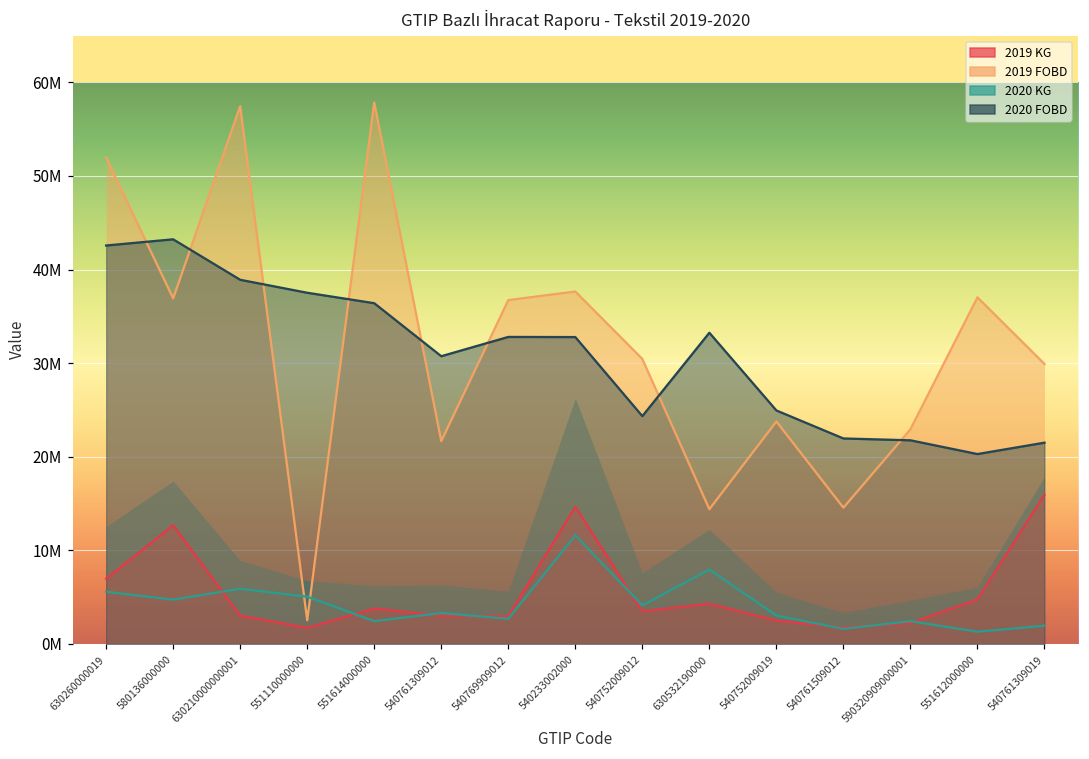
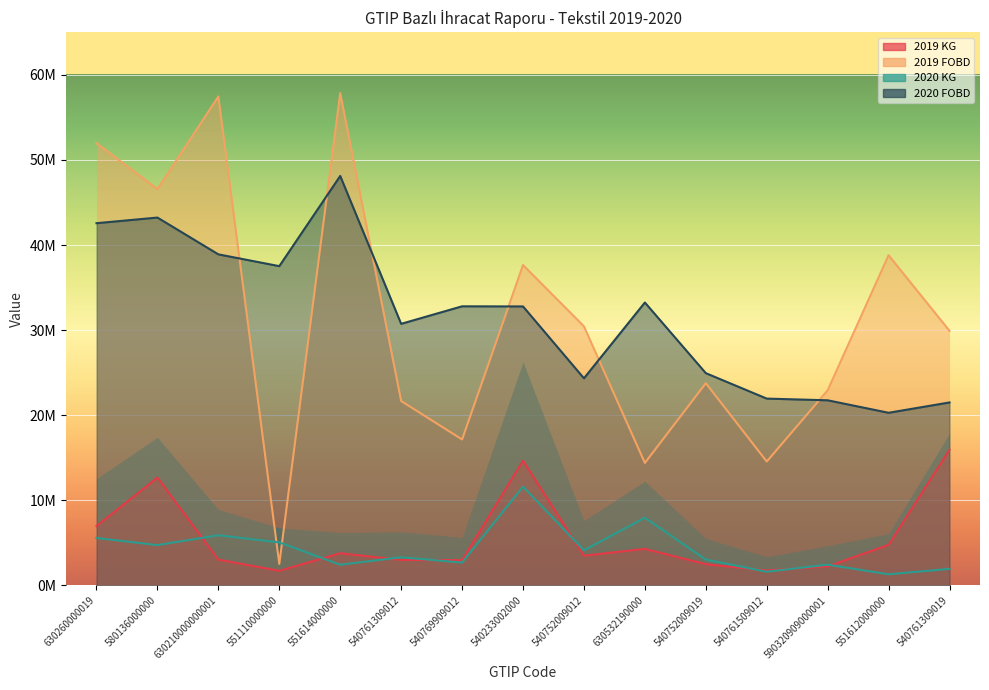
  {
    "2019 KG": {
      "630260000019": 7000000,
      "580136000000": 13000000,
      "630210000000001": 3000000,
      "551110000000": 2000000,
      "551614000000": 4000000,
      "540761309012": 3000000,
      "540233002000": 15000000,
      "540752009012": 3000000,
      "630532190000": 4000000,
      "540752009019": 2000000,
      "551612000000": 5000000,
      "540761309019": 16000000
    },
    "2019 FOBD": {
      "630260000019": 52000000,
-     "580136000000": 37000000,
+     "580136000000": 47000000,
      "630210000000001": 57000000,
      "551110000000": 3000000,
      "551614000000": 58000000,
      "540761309012": 22000000,
-     "540769909012": 37000000,
+     "540769909012": 17000000,
      "540233002000": 38000000,
      "540752009012": 30000000,
      "630532190000": 14000000,
      "540752009019": 24000000,
      "540761509012": 15000000,
      "590320909000001": 23000000,
-     "551612000000": 37000000,
+     "551612000000": 39000000,
      "540761309019": 30000000
    },
    "2020 FOBD": {
      "630260000019": 43000000,
      "580136000000": 43000000,
      "630210000000001": 39000000,
      "551110000000": 38000000,
-     "551614000000": 36000000,
+     "551614000000": 48000000,
      "540761309012": 31000000,
      "540769909012": 33000000,
      "540233002000": 33000000,
      "540752009012": 24000000,
      "630532190000": 33000000,
      "540752009019": 25000000,
      "540761509012": 22000000,
      "590320909000001": 22000000,
      "551612000000": 20000000,
      "540761309019": 22000000
    }
  }
